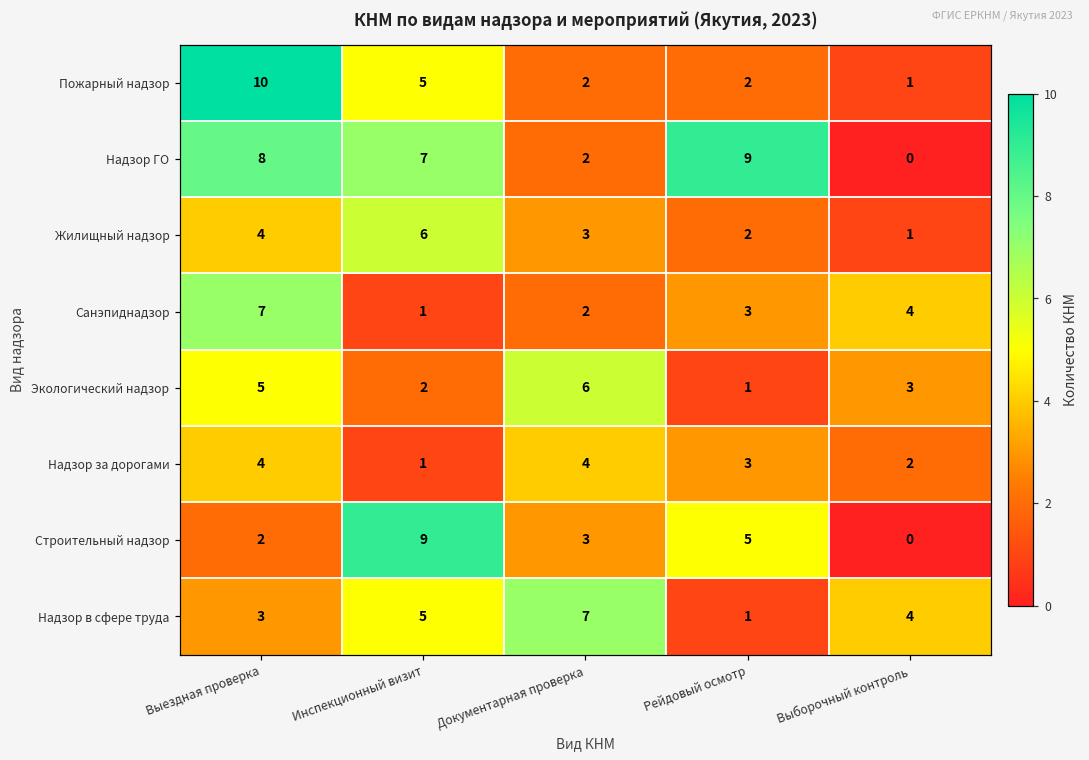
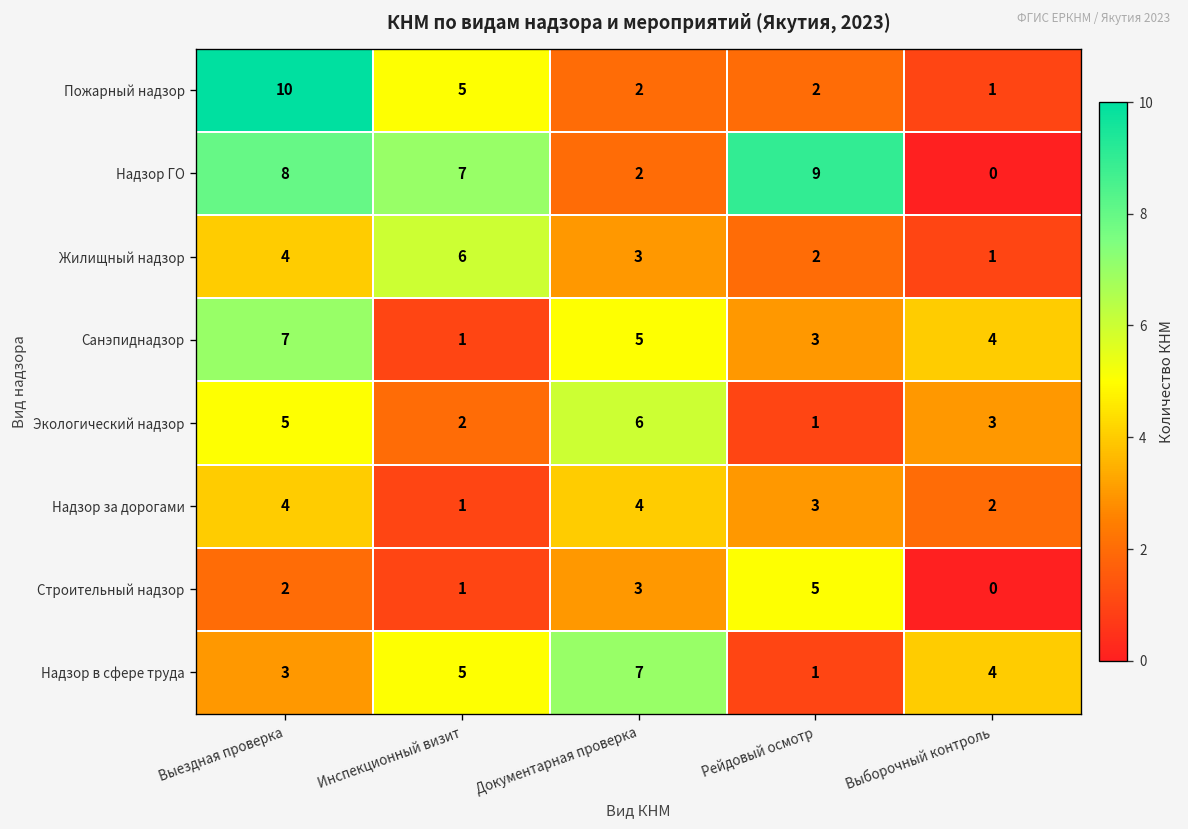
  {
    "Пожарный надзор": {
      "Выездная проверка": 10,
      "Инспекционный визит": 5,
      "Документарная проверка": 2,
      "Рейдовый осмотр": 2,
      "Выборочный контроль": 1
    },
    "Надзор ГО": {
      "Выездная проверка": 8,
      "Инспекционный визит": 7,
      "Документарная проверка": 2,
      "Рейдовый осмотр": 9,
      "Выборочный контроль": 0
    },
    "Жилищный надзор": {
      "Выездная проверка": 4,
      "Инспекционный визит": 6,
      "Документарная проверка": 3,
      "Рейдовый осмотр": 2,
      "Выборочный контроль": 1
    },
    "Санэпиднадзор": {
      "Выездная проверка": 7,
      "Инспекционный визит": 1,
-     "Документарная проверка": 2,
+     "Документарная проверка": 5,
      "Рейдовый осмотр": 3,
      "Выборочный контроль": 4
    },
    "Экологический надзор": {
      "Выездная проверка": 5,
      "Инспекционный визит": 2,
      "Документарная проверка": 6,
      "Рейдовый осмотр": 1,
      "Выборочный контроль": 3
    },
    "Надзор за дорогами": {
      "Выездная проверка": 4,
      "Инспекционный визит": 1,
      "Документарная проверка": 4,
      "Рейдовый осмотр": 3,
      "Выборочный контроль": 2
    },
    "Строительный надзор": {
      "Выездная проверка": 2,
-     "Инспекционный визит": 9,
+     "Инспекционный визит": 1,
      "Документарная проверка": 3,
      "Рейдовый осмотр": 5,
      "Выборочный контроль": 0
    },
    "Надзор в сфере труда": {
      "Выездная проверка": 3,
      "Инспекционный визит": 5,
      "Документарная проверка": 7,
      "Рейдовый осмотр": 1,
      "Выборочный контроль": 4
    }
  }
